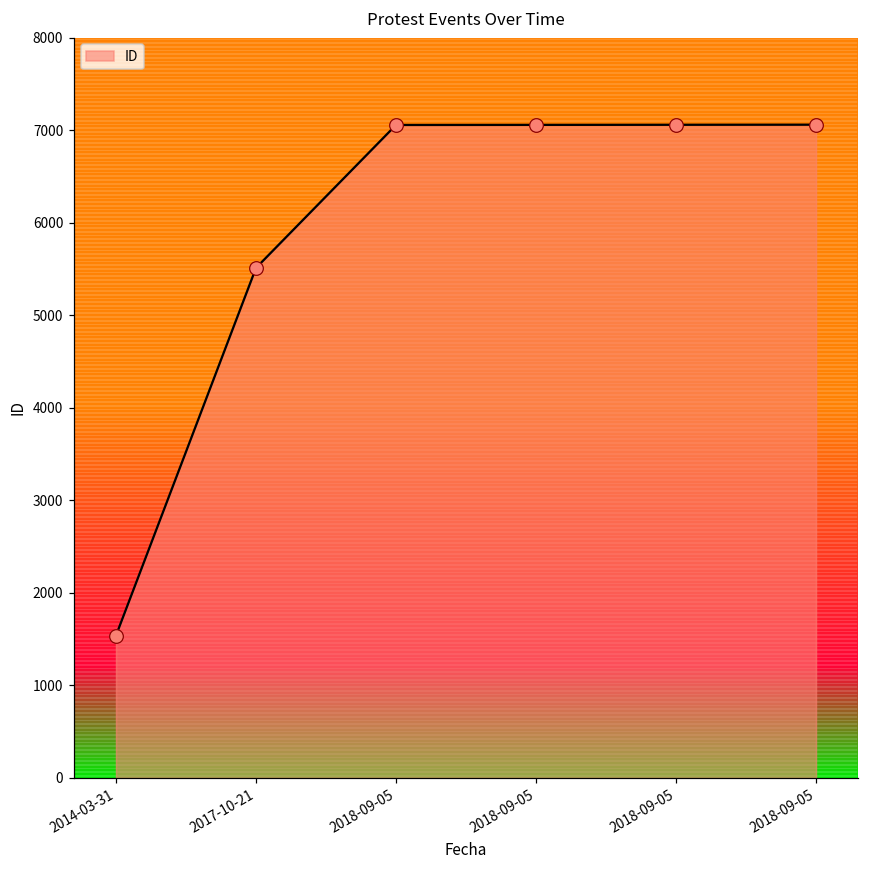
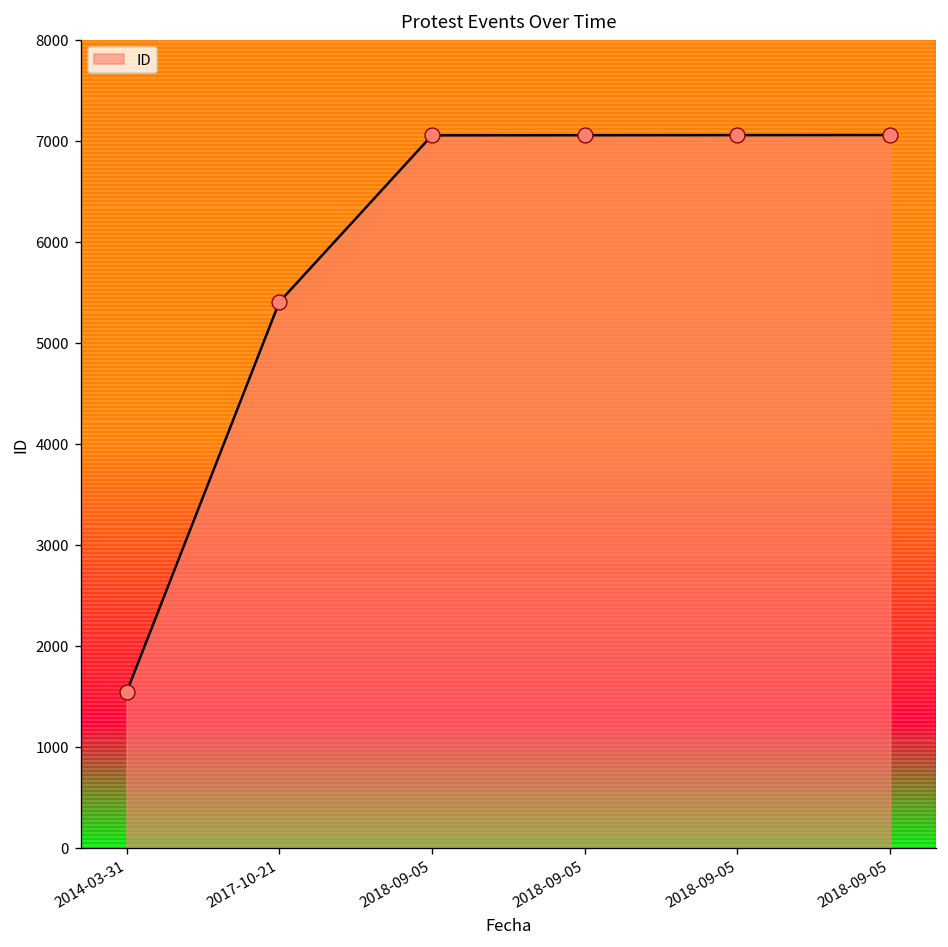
  {
    "2014-03-31": 1500,
-   "2017-10-21": 5500
+   "2017-10-21": 5400
  }
